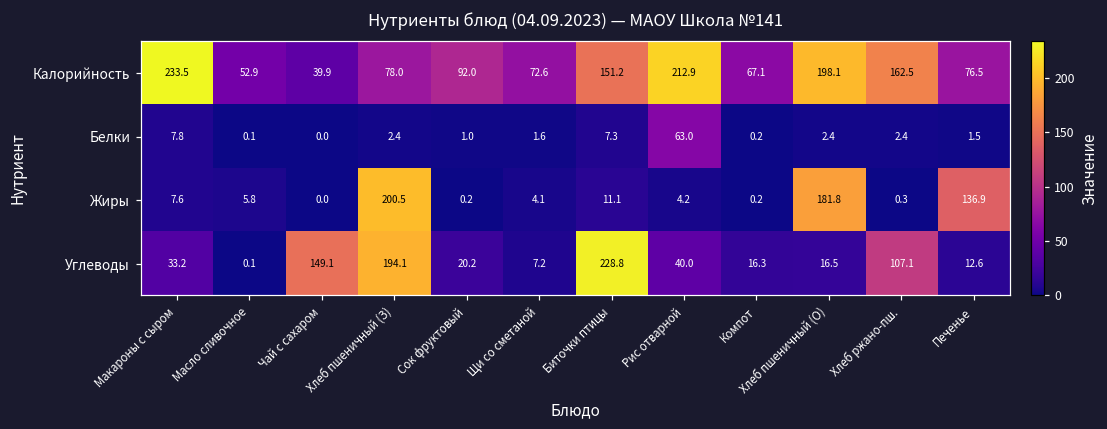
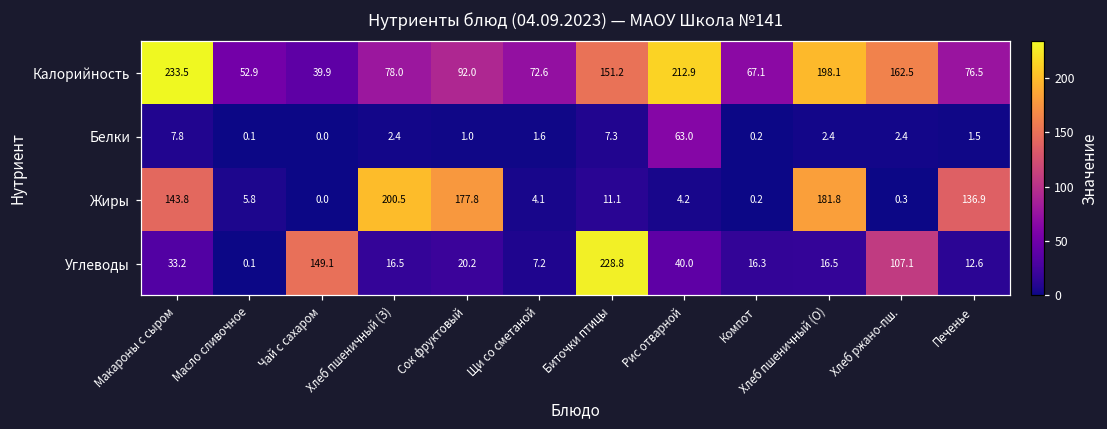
  {
    "Калорийность": {
      "Макароны с сыром": 233.5,
      "Масло сливочное": 52.9,
      "Чай с сахаром": 39.9,
      "Хлеб пшеничный (З)": 78.0,
      "Сок фруктовый": 92.0,
      "Щи со сметаной": 72.6,
      "Биточки птицы": 151.2,
      "Рис отварной": 212.9,
      "Компот": 67.1,
      "Хлеб пшеничный (О)": 198.1,
      "Хлеб ржано-пш.": 162.5,
      "Печенье": 76.5
    },
    "Белки": {
      "Макароны с сыром": 7.8,
      "Масло сливочное": 0.1,
      "Чай с сахаром": 0.0,
      "Хлеб пшеничный (З)": 2.4,
      "Сок фруктовый": 1.0,
      "Щи со сметаной": 1.6,
      "Биточки птицы": 7.3,
      "Рис отварной": 63.0,
      "Компот": 0.2,
      "Хлеб пшеничный (О)": 2.4,
      "Хлеб ржано-пш.": 2.4,
      "Печенье": 1.5
    },
    "Жиры": {
-     "Макароны с сыром": 7.6,
+     "Макароны с сыром": 143.8,
      "Масло сливочное": 5.8,
      "Чай с сахаром": 0.0,
      "Хлеб пшеничный (З)": 200.5,
-     "Сок фруктовый": 0.2,
+     "Сок фруктовый": 177.8,
      "Щи со сметаной": 4.1,
      "Биточки птицы": 11.1,
      "Рис отварной": 4.2,
      "Компот": 0.2,
      "Хлеб пшеничный (О)": 181.8,
      "Хлеб ржано-пш.": 0.3,
      "Печенье": 136.9
    },
    "Углеводы": {
      "Макароны с сыром": 33.2,
      "Масло сливочное": 0.1,
      "Чай с сахаром": 149.1,
-     "Хлеб пшеничный (З)": 194.1,
+     "Хлеб пшеничный (З)": 16.5,
      "Сок фруктовый": 20.2,
      "Щи со сметаной": 7.2,
      "Биточки птицы": 228.8,
      "Рис отварной": 40.0,
      "Компот": 16.3,
      "Хлеб пшеничный (О)": 16.5,
      "Хлеб ржано-пш.": 107.1,
      "Печенье": 12.6
    }
  }
